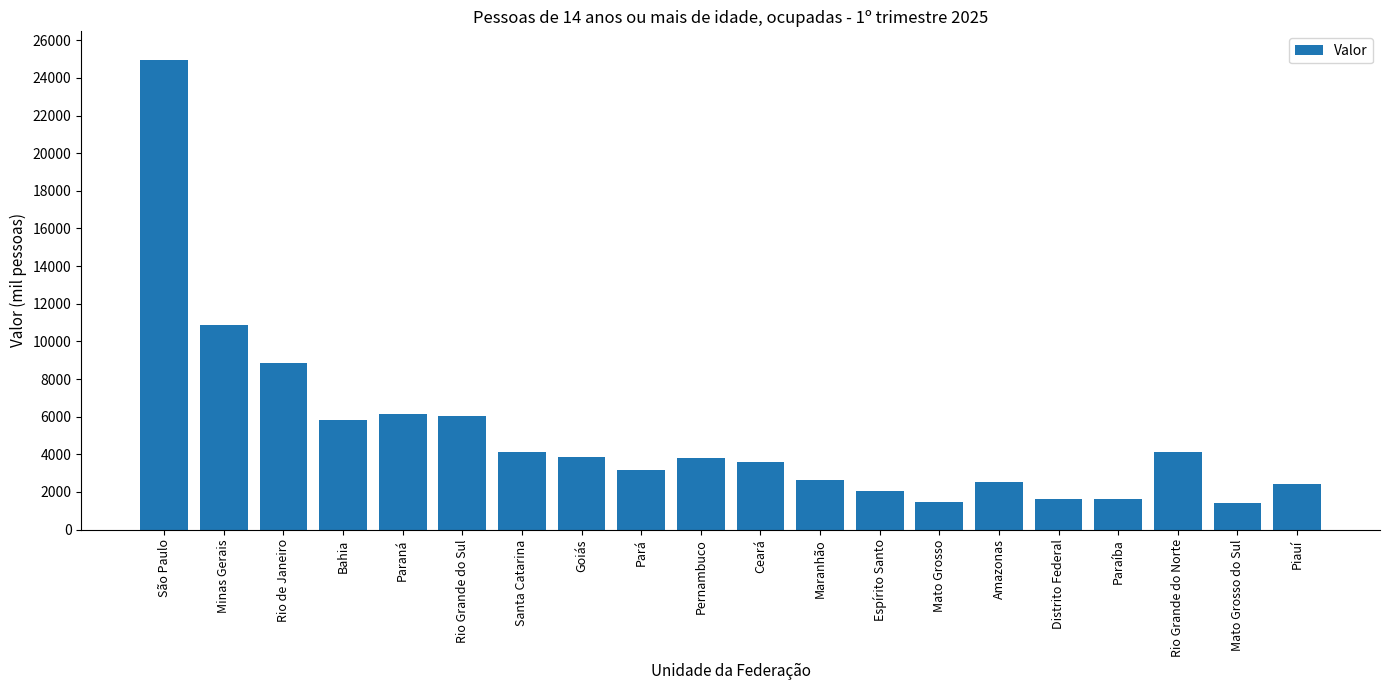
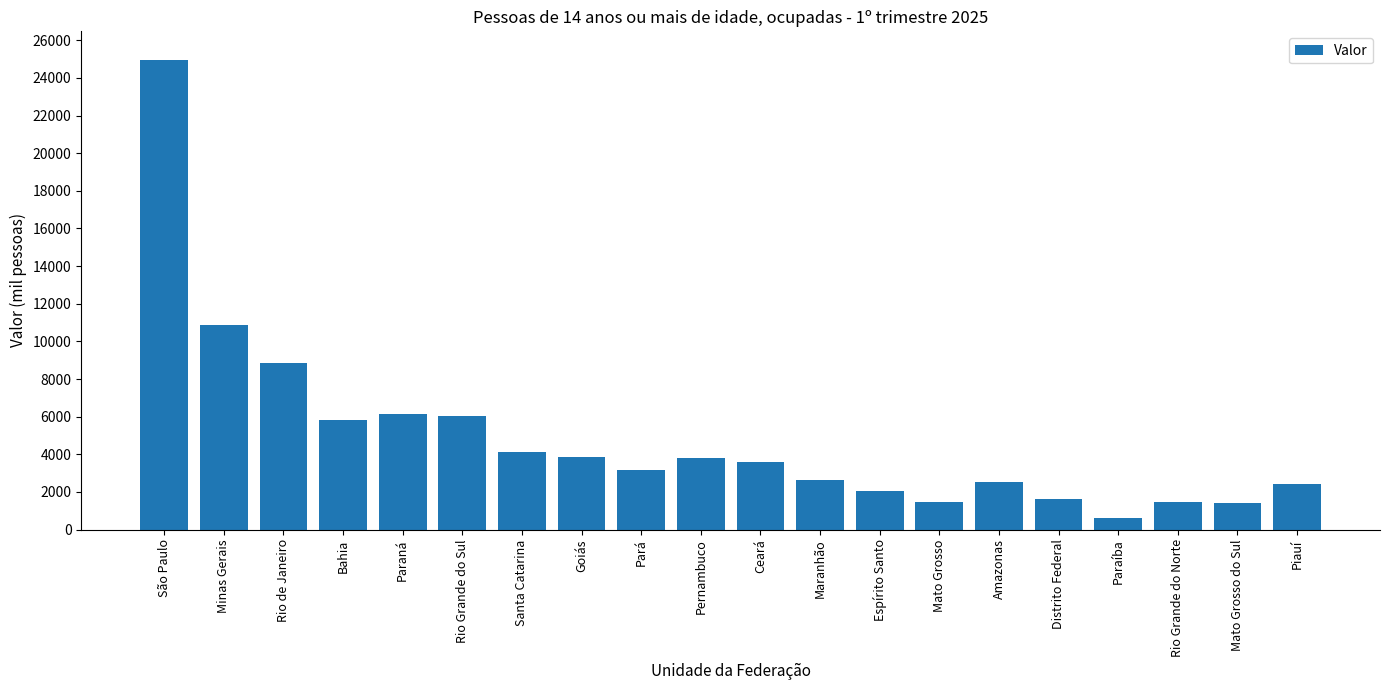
  {
    "São Paulo": 25000,
    "Minas Gerais": 10800,
    "Rio de Janeiro": 8900,
    "Bahia": 5800,
    "Paraná": 6200,
    "Rio Grande do Sul": 6000,
    "Santa Catarina": 4100,
    "Goiás": 3900,
    "Pará": 3200,
    "Pernambuco": 3800,
    "Ceará": 3600,
    "Maranhão": 2700,
    "Espírito Santo": 2100,
    "Mato Grosso": 1400,
    "Amazonas": 2500,
    "Distrito Federal": 1600,
-   "Paraíba": 1600,
-   "Rio Grande do Norte": 4100,
+   "Paraíba": 600,
+   "Rio Grande do Norte": 1400,
    "Mato Grosso do Sul": 1400,
    "Piauí": 2400
  }
